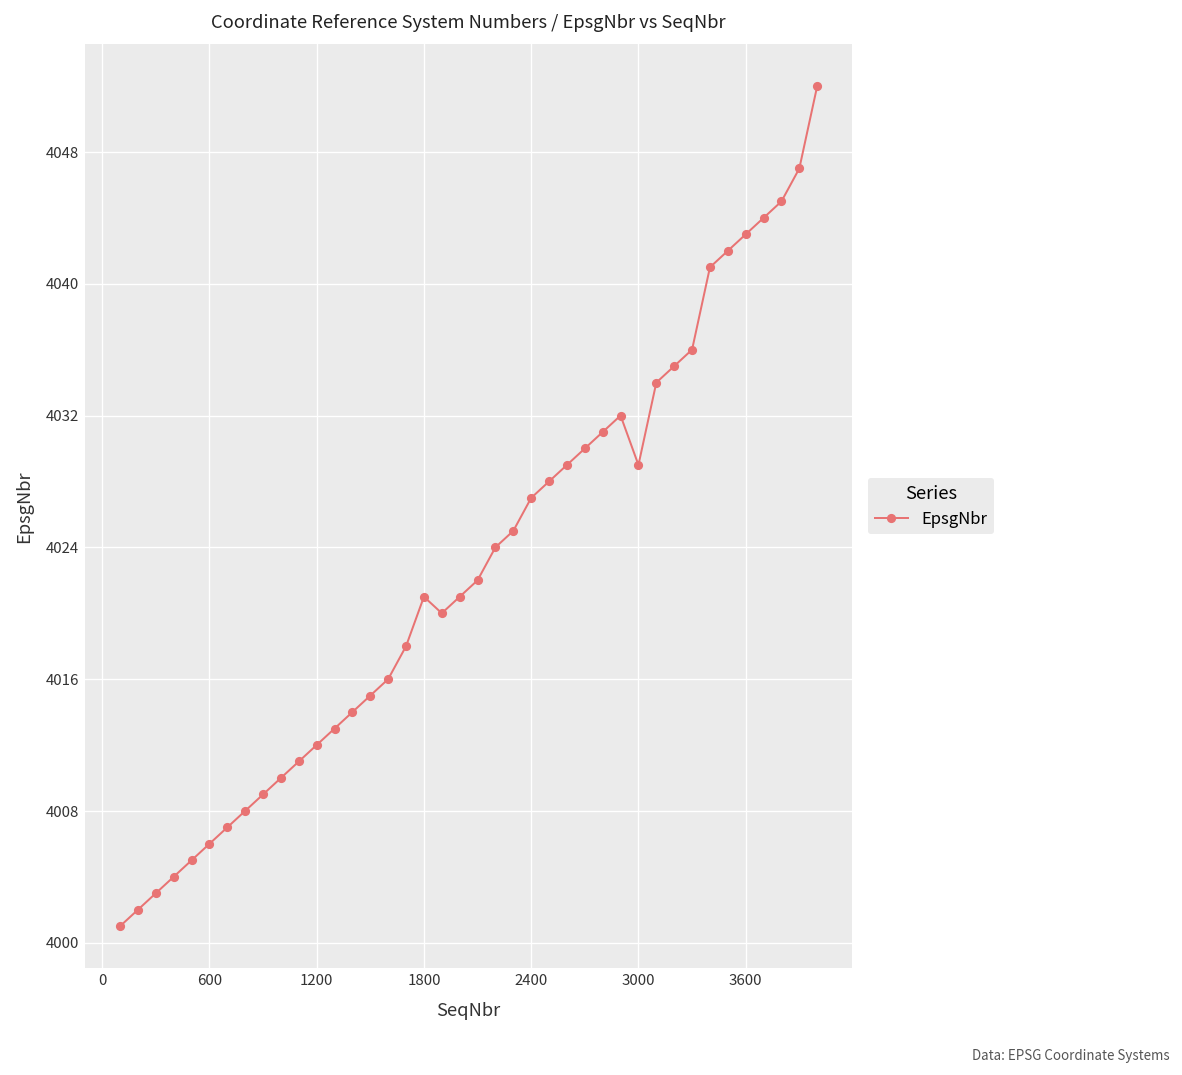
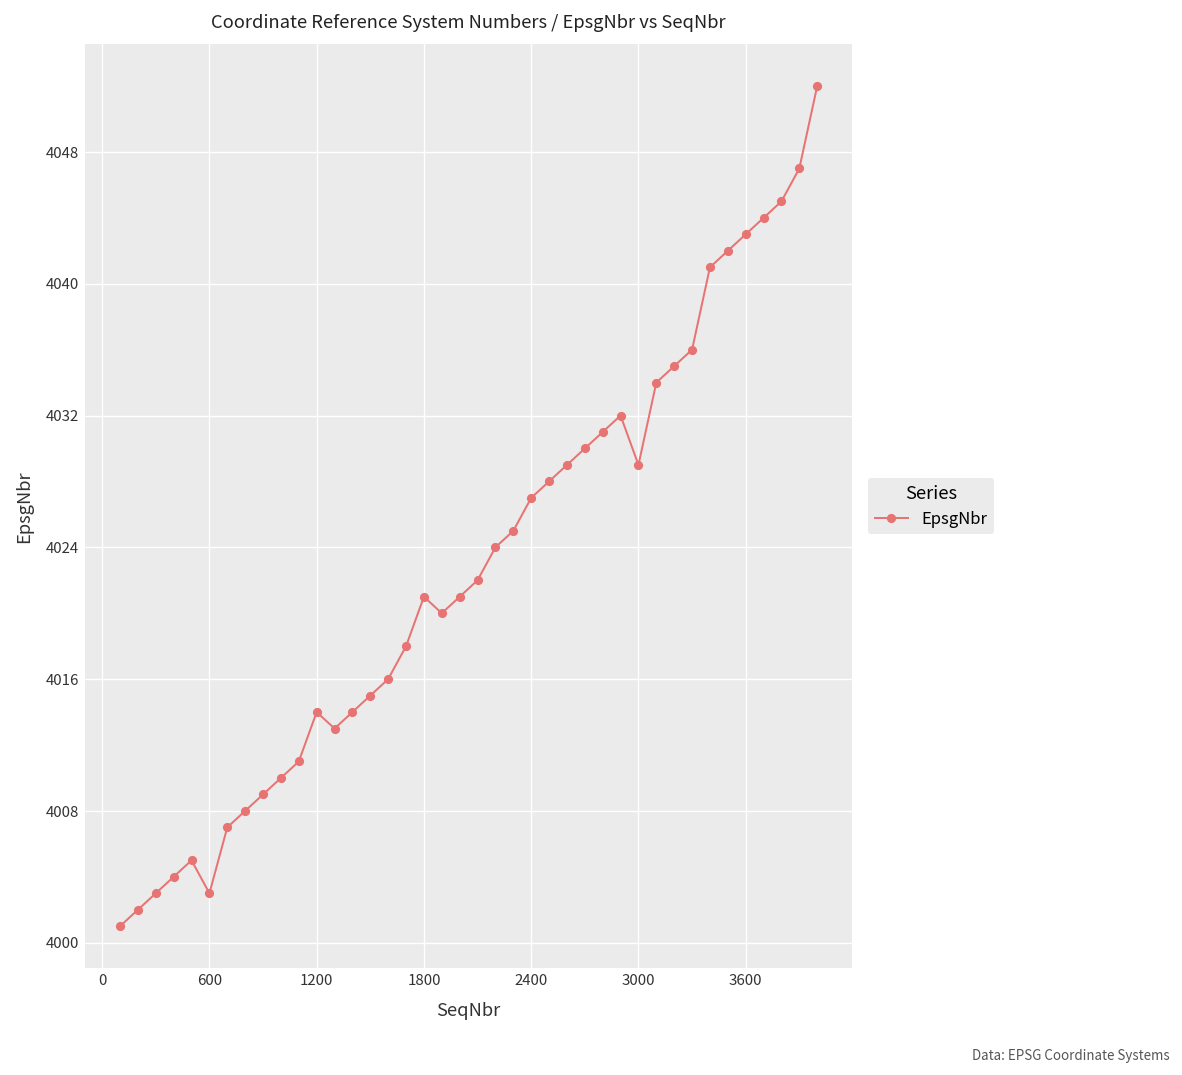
  {
-   "600": 4006,
-   "1200": 4012,
+   "600": 4003,
+   "1200": 4014,
    "1800": 4021,
    "2400": 4027,
    "3000": 4029,
    "3600": 4043
  }
